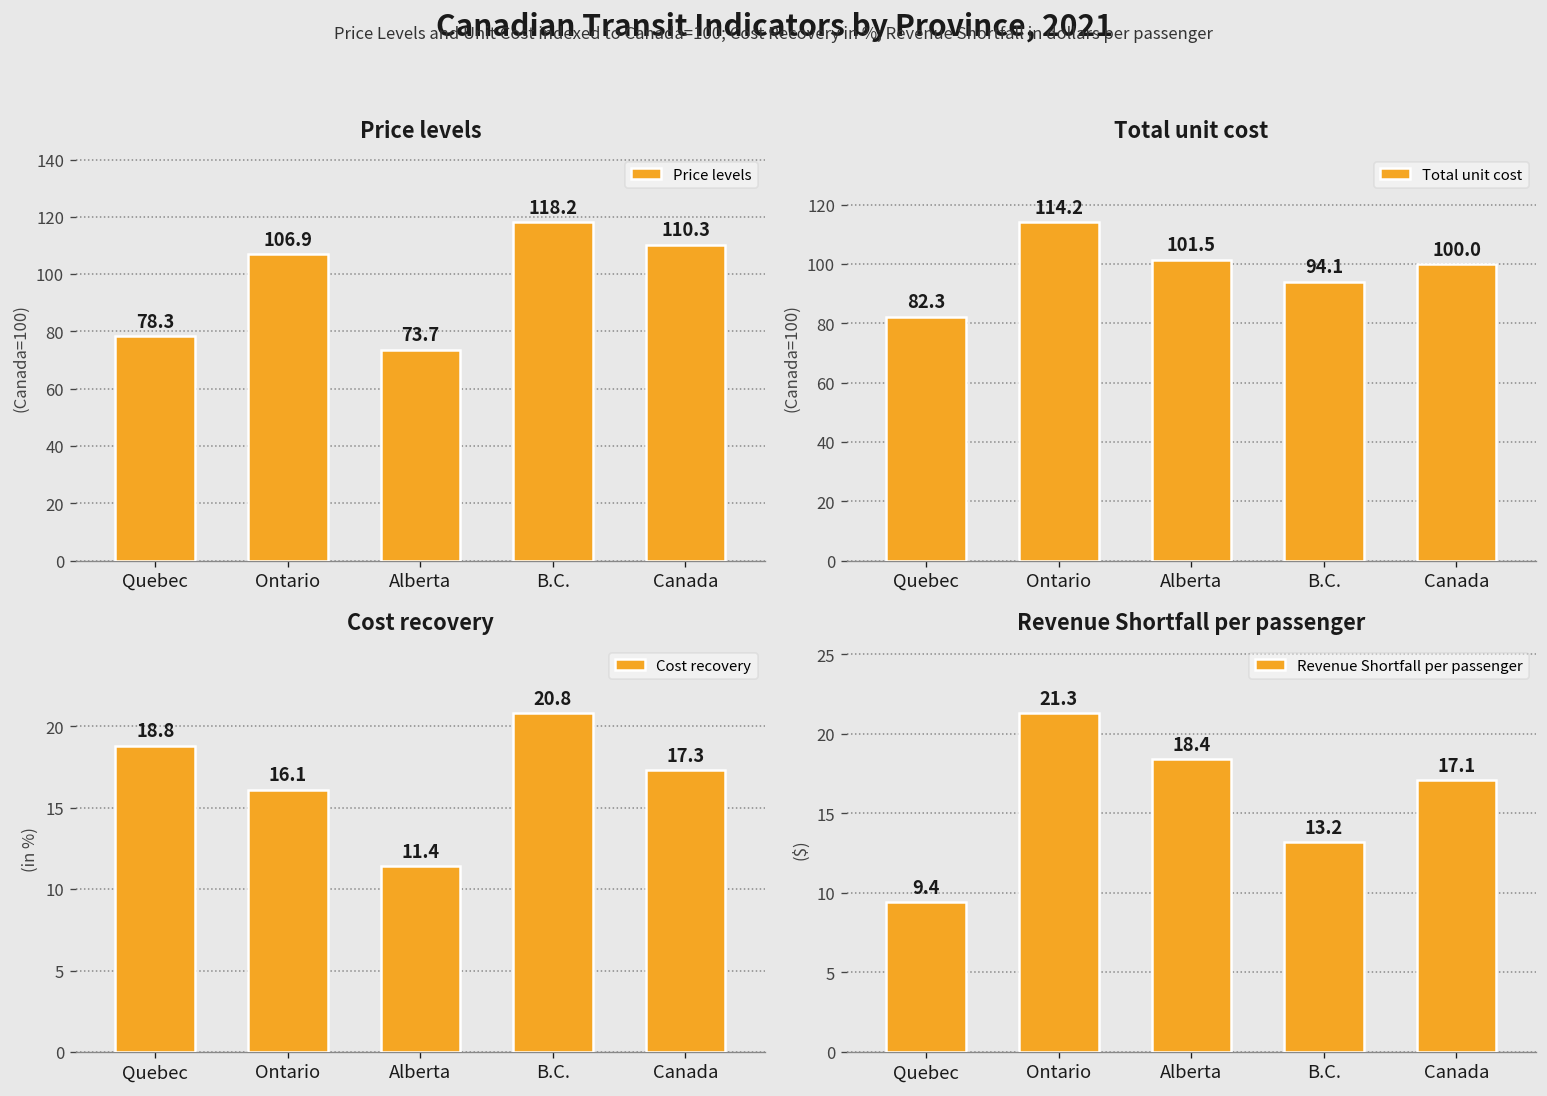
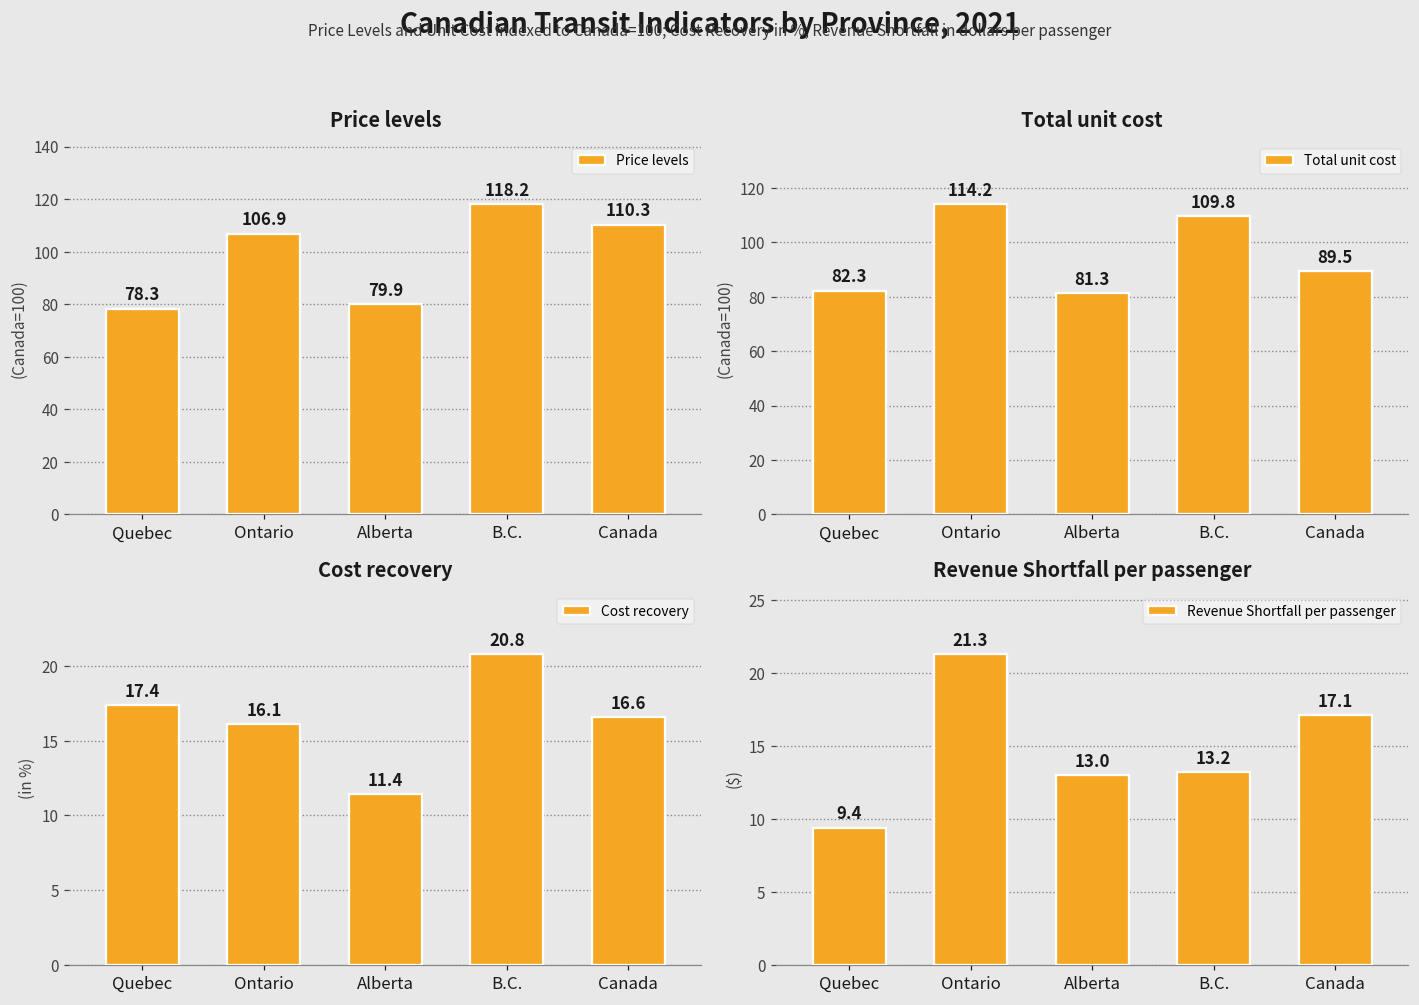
  {
    "Price levels": {
      "Quebec": 78.3,
      "Ontario": 106.9,
-     "Alberta": 73.7,
+     "Alberta": 79.9,
      "B.C.": 118.2,
      "Canada": 110.3
    },
    "Total unit cost": {
      "Quebec": 82.3,
      "Ontario": 114.2,
-     "Alberta": 101.5,
-     "B.C.": 94.1,
-     "Canada": 100.0
+     "Alberta": 81.3,
+     "B.C.": 109.8,
+     "Canada": 89.5
    },
    "Cost recovery": {
-     "Quebec": 18.8,
+     "Quebec": 17.4,
      "Ontario": 16.1,
      "Alberta": 11.4,
      "B.C.": 20.8,
-     "Canada": 17.3
+     "Canada": 16.6
    },
    "Revenue Shortfall per passenger": {
      "Quebec": 9.4,
      "Ontario": 21.3,
-     "Alberta": 18.4,
+     "Alberta": 13.0,
      "B.C.": 13.2,
      "Canada": 17.1
    }
  }
